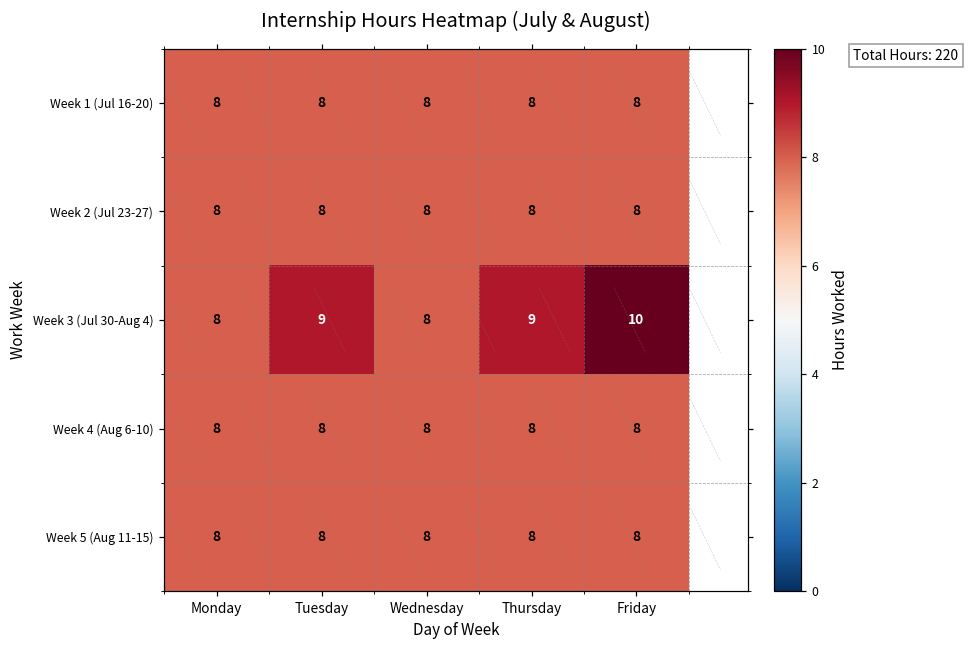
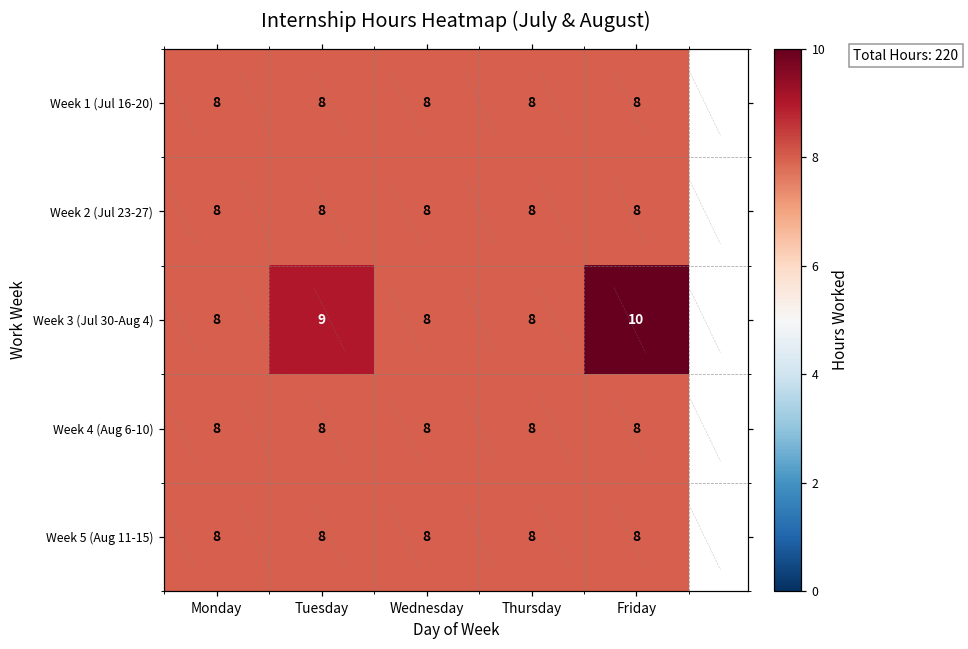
  {
    "Week 1 (Jul 16-20)": {
      "Monday": 8,
      "Tuesday": 8,
      "Wednesday": 8,
      "Thursday": 8,
      "Friday": 8
    },
    "Week 2 (Jul 23-27)": {
      "Monday": 8,
      "Tuesday": 8,
      "Wednesday": 8,
      "Thursday": 8,
      "Friday": 8
    },
    "Week 3 (Jul 30-Aug 4)": {
      "Monday": 8,
      "Tuesday": 9,
      "Wednesday": 8,
-     "Thursday": 9,
+     "Thursday": 8,
      "Friday": 10
    },
    "Week 4 (Aug 6-10)": {
      "Monday": 8,
      "Tuesday": 8,
      "Wednesday": 8,
      "Thursday": 8,
      "Friday": 8
    },
    "Week 5 (Aug 11-15)": {
      "Monday": 8,
      "Tuesday": 8,
      "Wednesday": 8,
      "Thursday": 8,
      "Friday": 8
    }
  }
